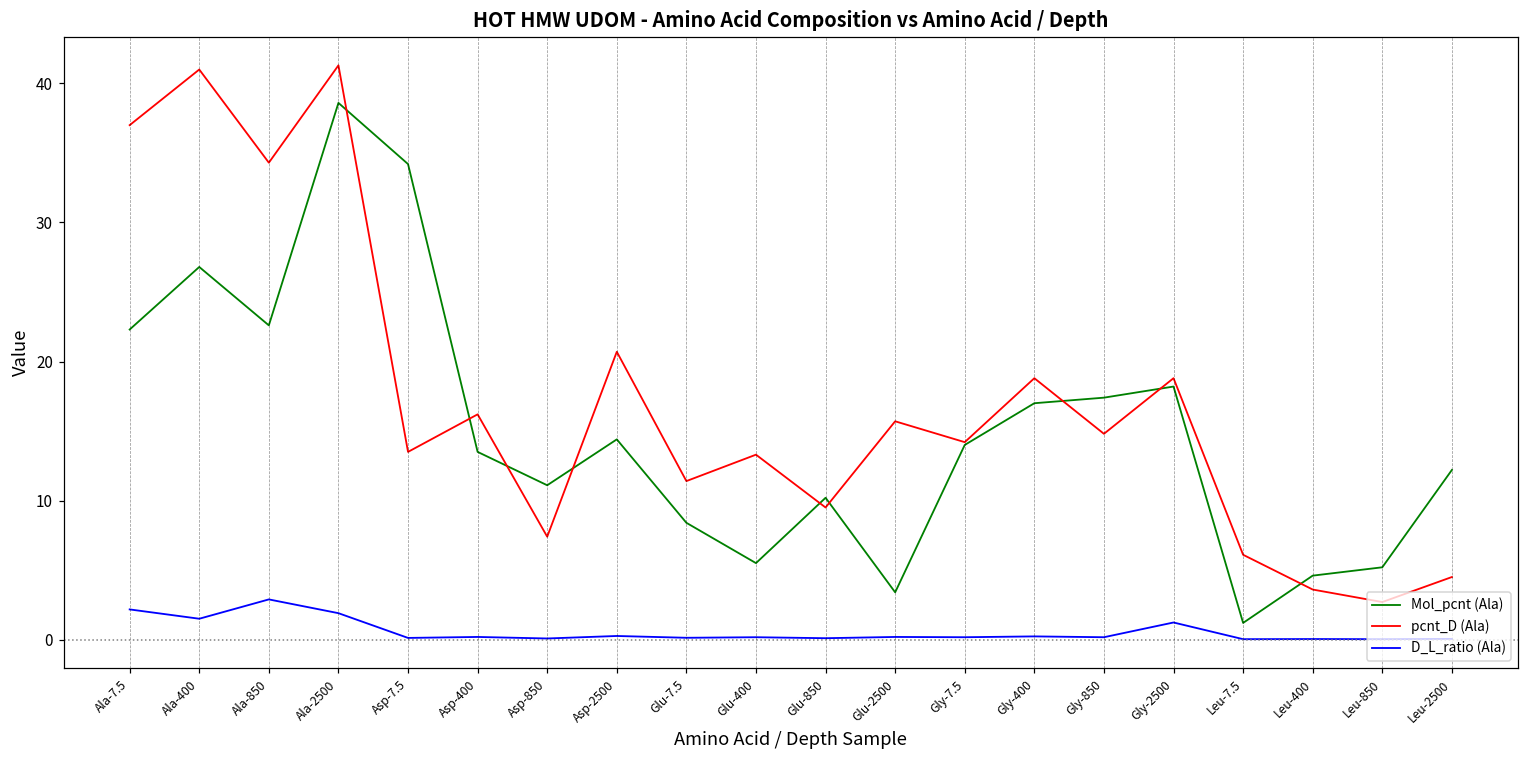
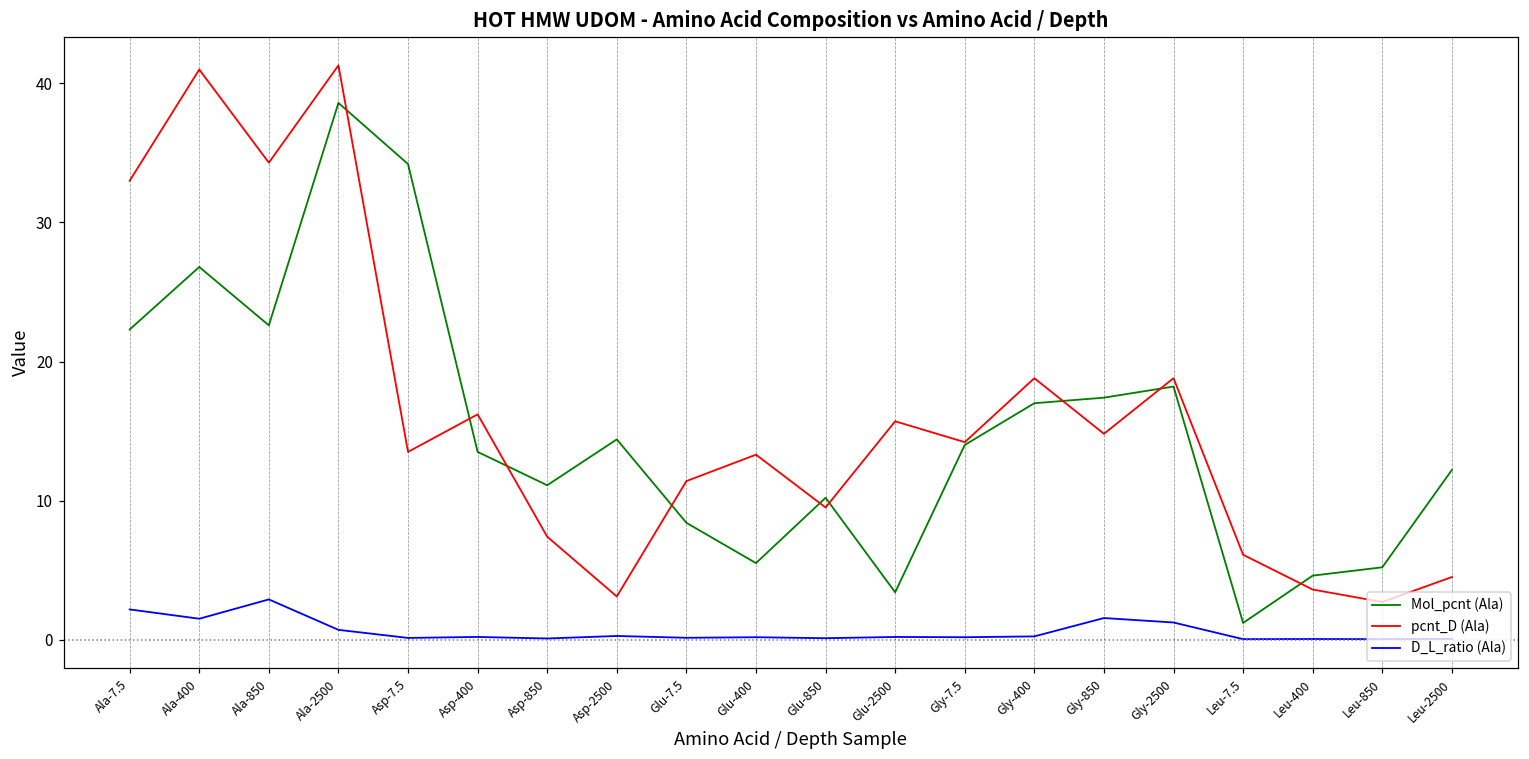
  {
    "Mol_pcnt (Ala)": {
      "Ala-7.5": 22.3,
      "Ala-400": 26.8,
      "Ala-850": 22.6,
      "Ala-2500": 38.6,
      "Asp-7.5": 34.2,
      "Asp-400": 13.5,
      "Asp-850": 11.1,
      "Asp-2500": 14.4,
      "Glu-7.5": 8.4,
      "Glu-400": 5.5,
      "Glu-850": 10.2,
      "Glu-2500": 3.4,
      "Gly-400": 17.0,
      "Gly-850": 17.4,
      "Gly-2500": 18.2,
      "Leu-7.5": 1.2,
      "Leu-400": 4.6,
      "Leu-850": 5.2,
      "Leu-2500": 12.2
    },
    "pcnt_D (Ala)": {
-     "Ala-7.5": 37,
+     "Ala-7.5": 33,
      "Ala-400": 41.0,
      "Ala-850": 34.3,
      "Ala-2500": 41.3,
      "Asp-7.5": 13.5,
      "Asp-400": 16.2,
      "Asp-850": 7.4,
-     "Asp-2500": 20.7,
+     "Asp-2500": 3.1,
      "Glu-7.5": 11.4,
      "Glu-400": 13.3,
      "Glu-850": 9.5,
      "Glu-2500": 15.7,
      "Gly-400": 18.8,
      "Gly-850": 14.8,
      "Gly-2500": 18.8,
      "Leu-7.5": 6.1,
      "Leu-400": 3.6,
      "Leu-2500": 4.5
    },
    "D_L_ratio (Ala)": {
      "Ala-7.5": 2.2,
      "Ala-400": 1.5,
      "Ala-850": 2.9,
-     "Ala-2500": 1.9,
+     "Ala-2500": 0.7,
      "Asp-7.5": 0.1,
      "Asp-400": 0.2,
      "Asp-850": 0.1,
      "Asp-2500": 0.3,
      "Glu-7.5": 0.1,
      "Glu-400": 0.2,
      "Glu-850": 0.1,
      "Glu-2500": 0.2,
      "Gly-7.5": 0.2,
      "Gly-400": 0.2,
-     "Gly-850": 0.2,
+     "Gly-850": 1.6,
      "Gly-2500": 1.2,
      "Leu-7.5": 0.0,
      "Leu-400": 0.0
    }
  }
